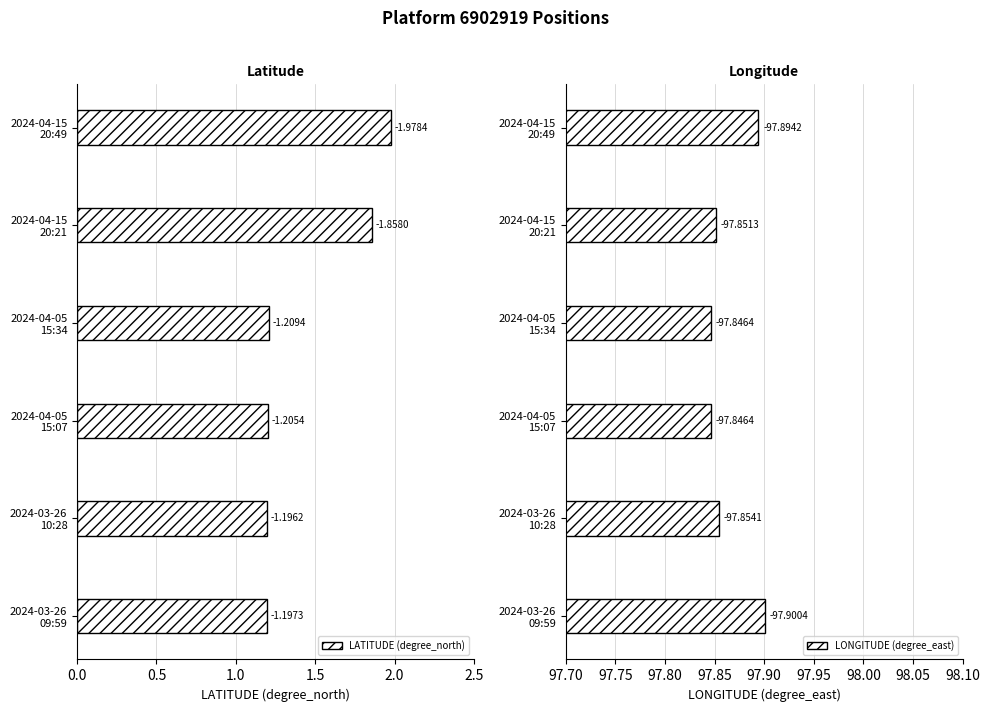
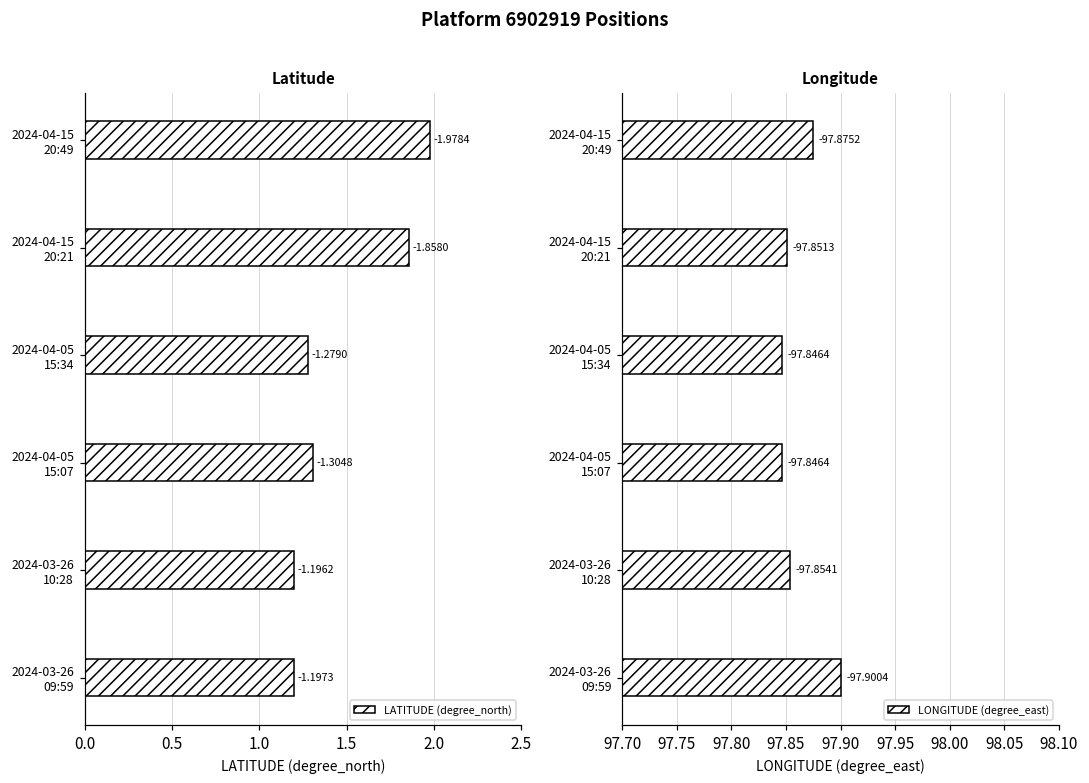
  {
    "Latitude": {
-     "2024-04-05 15:34": -1.2094,
-     "2024-04-05 15:07": -1.2054
+     "2024-04-05 15:34": -1.2790,
+     "2024-04-05 15:07": -1.3048
    },
    "Longitude": {
-     "2024-04-15 20:49": -97.8942
+     "2024-04-15 20:49": -97.8752
    }
  }
